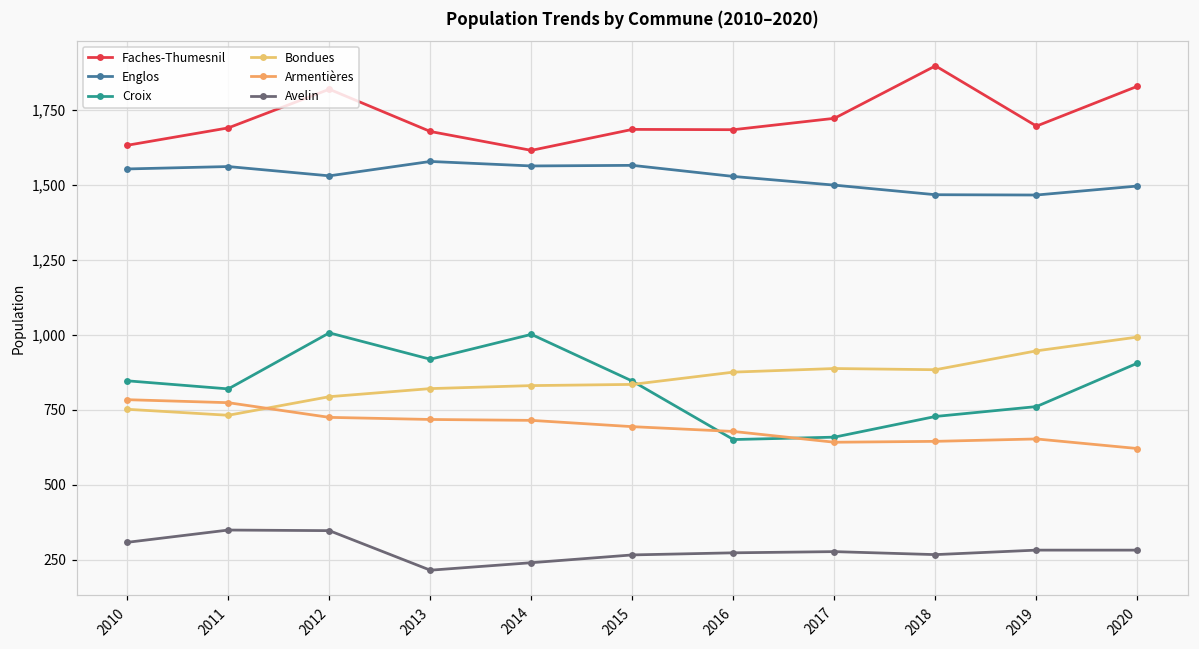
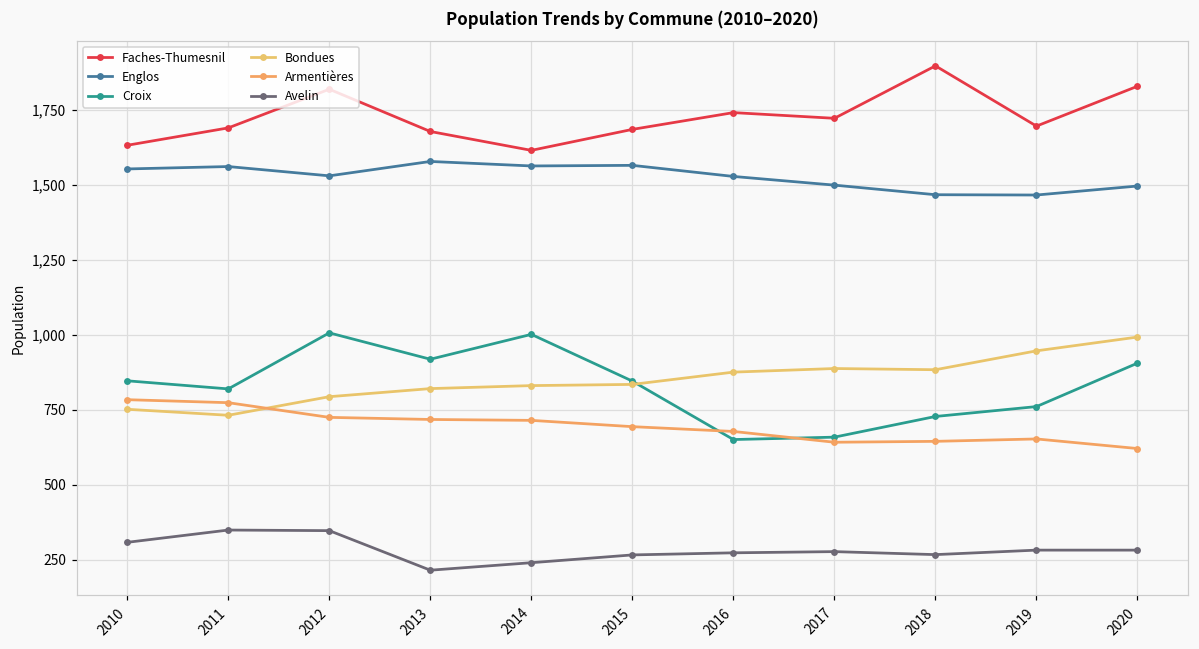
  {
    "Faches-Thumesnil": {
      "2010": "1,630",
      "2011": "1,690",
      "2013": "1,680",
      "2014": "1,620",
      "2015": "1,690",
-     "2016": "1,690",
+     "2016": "1,740",
      "2017": "1,720",
      "2018": "1,900",
      "2019": "1,700",
      "2020": "1,830"
    }
  }
